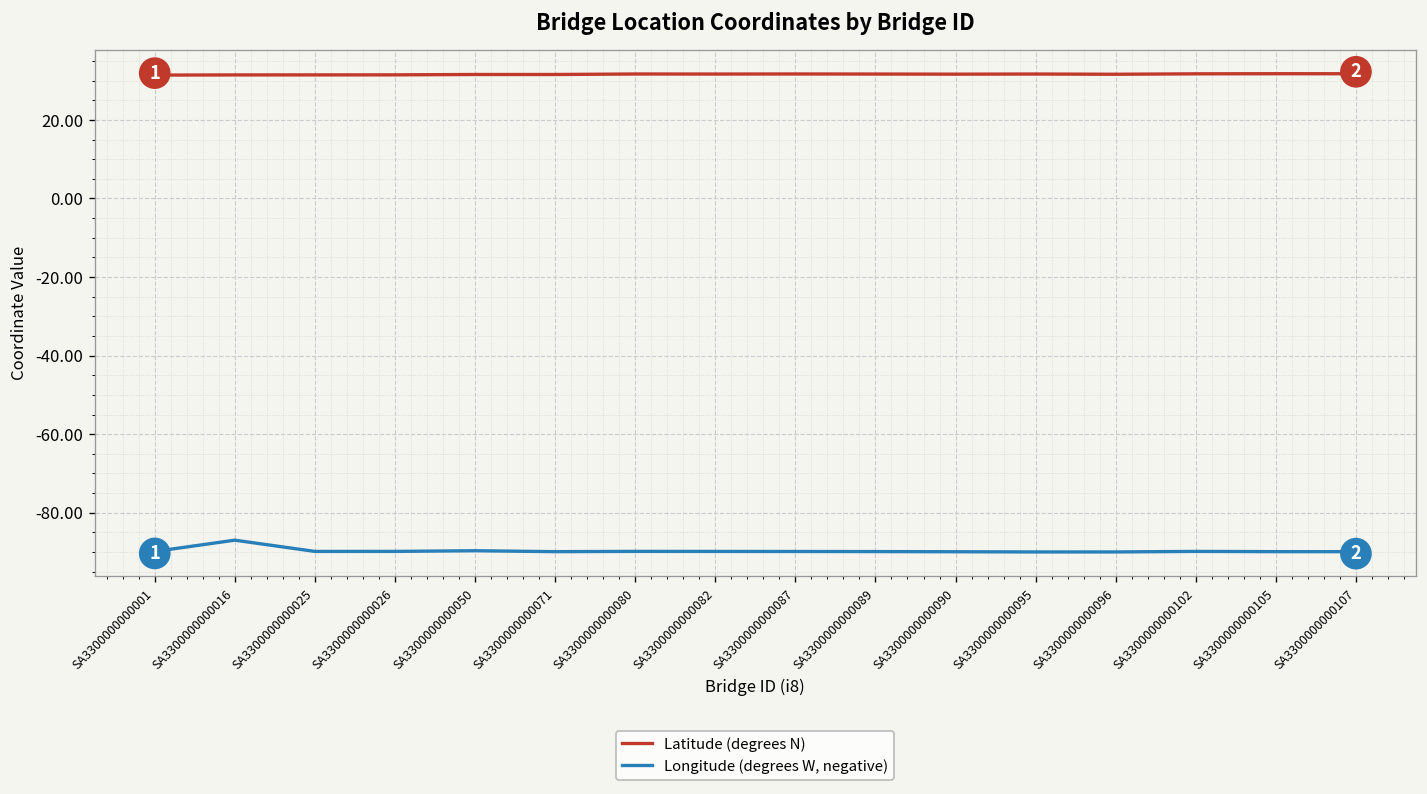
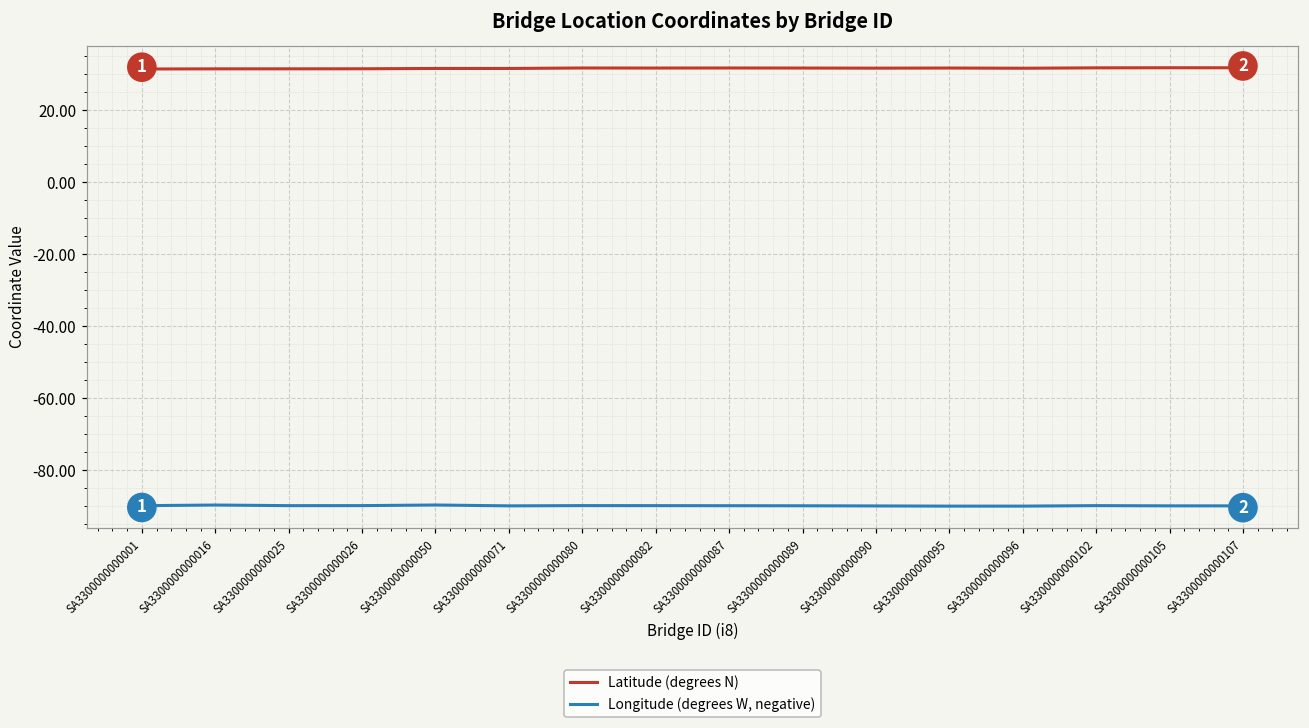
  {
    "Latitude (degrees N)": {
      "SA3300000000016": 31,
      "SA3300000000025": 31,
      "SA3300000000026": 31,
      "SA3300000000050": 32,
      "SA3300000000071": 32,
      "SA3300000000080": 32,
      "SA3300000000082": 32,
      "SA3300000000087": 32,
      "SA3300000000089": 32,
      "SA3300000000090": 32,
      "SA3300000000095": 32,
      "SA3300000000096": 32,
      "SA3300000000102": 32,
      "SA3300000000105": 32
    },
    "Longitude (degrees W, negative)": {
-     "SA3300000000016": -87,
+     "SA3300000000016": -90,
      "SA3300000000025": -90,
      "SA3300000000026": -90,
      "SA3300000000050": -90,
      "SA3300000000071": -90,
      "SA3300000000080": -90,
      "SA3300000000082": -90,
      "SA3300000000087": -90,
      "SA3300000000089": -90,
      "SA3300000000090": -90,
      "SA3300000000095": -90,
      "SA3300000000096": -90,
      "SA3300000000102": -90,
      "SA3300000000105": -90
    }
  }
